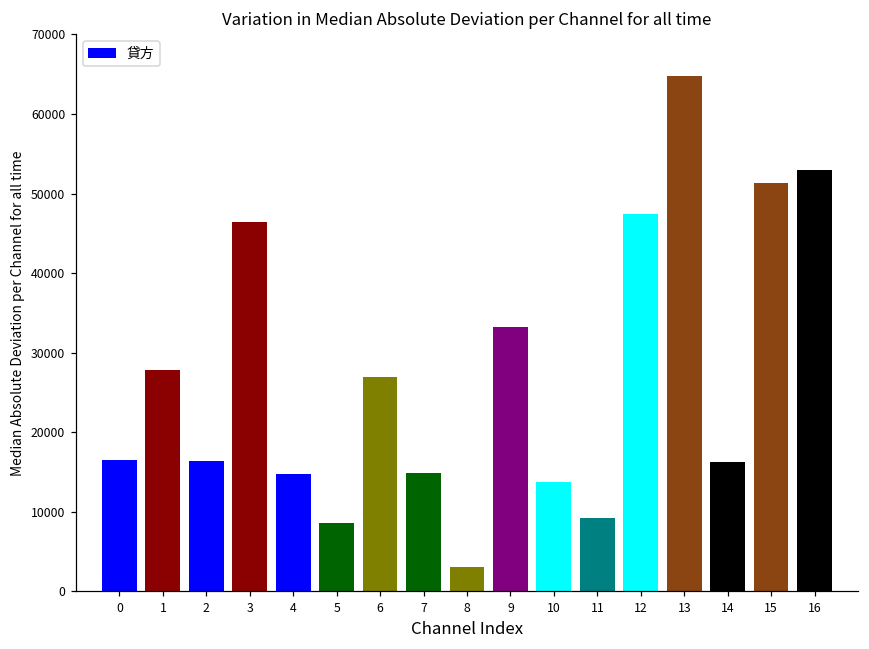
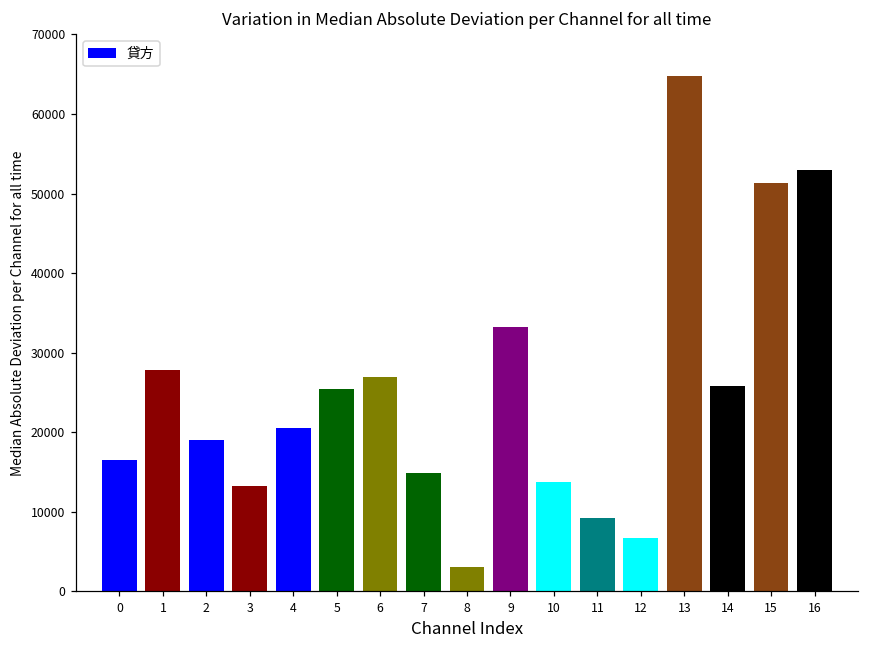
  {
    "0": 17000,
    "1": 28000,
-   "2": 16000,
-   "3": 46000,
-   "4": 15000,
-   "5": 9000,
+   "2": 19000,
+   "3": 13000,
+   "4": 20000,
+   "5": 25000,
    "6": 27000,
    "7": 15000,
    "8": 3000,
    "9": 33000,
    "10": 14000,
    "11": 9000,
-   "12": 47000,
+   "12": 7000,
    "13": 65000,
-   "14": 16000,
+   "14": 26000,
    "15": 51000,
    "16": 53000
  }
